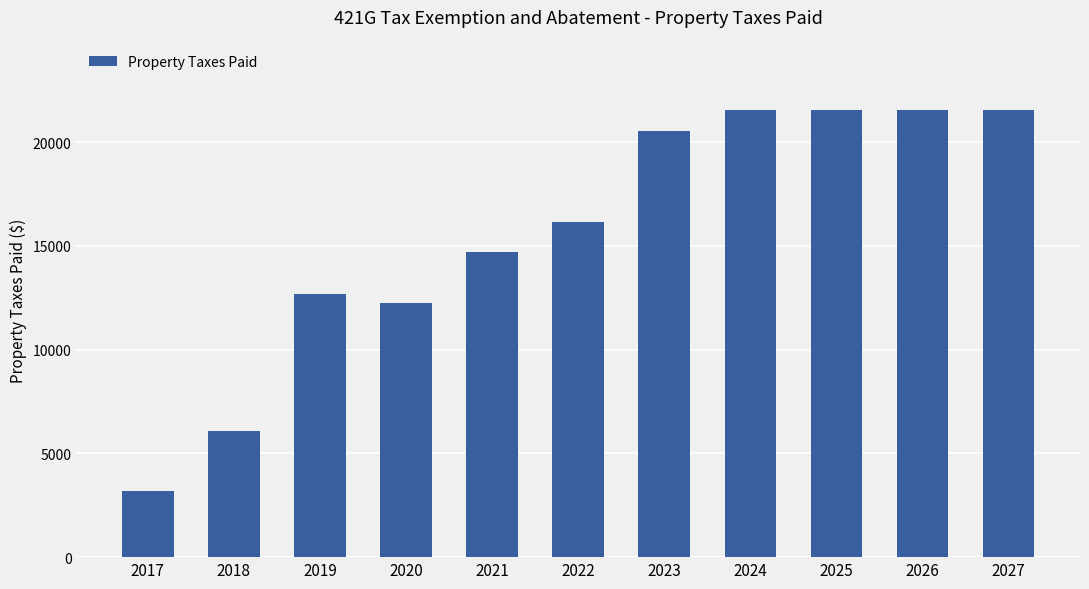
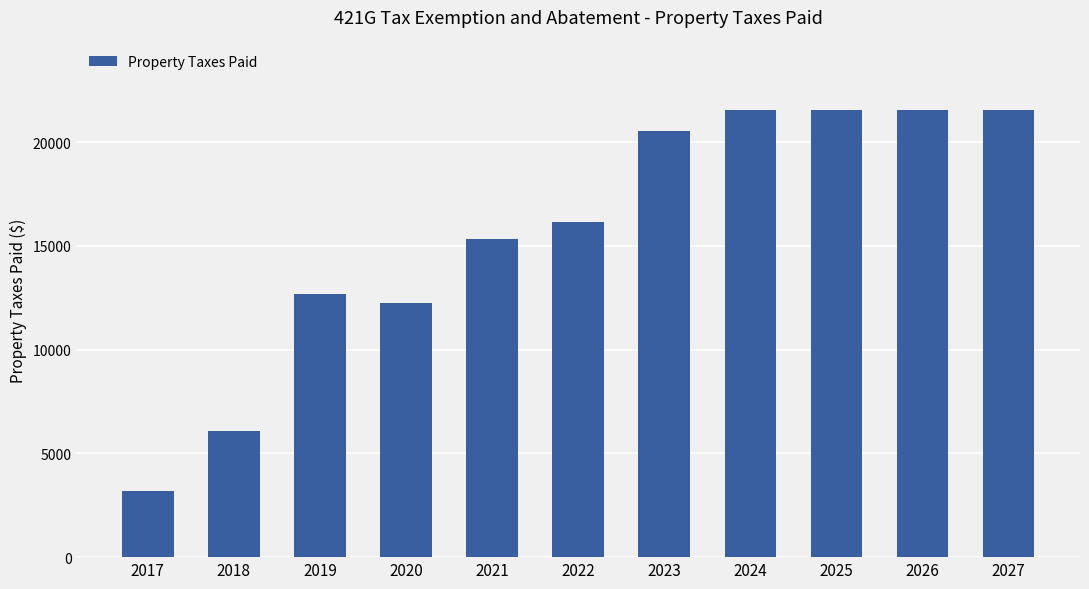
  {
    "2017": 3200,
    "2018": 6100,
    "2019": 12700,
    "2020": 12300,
-   "2021": 14700,
+   "2021": 15300,
    "2022": 16200,
    "2023": 20500,
    "2024": 21600,
    "2025": 21600,
    "2026": 21600,
    "2027": 21600
  }
